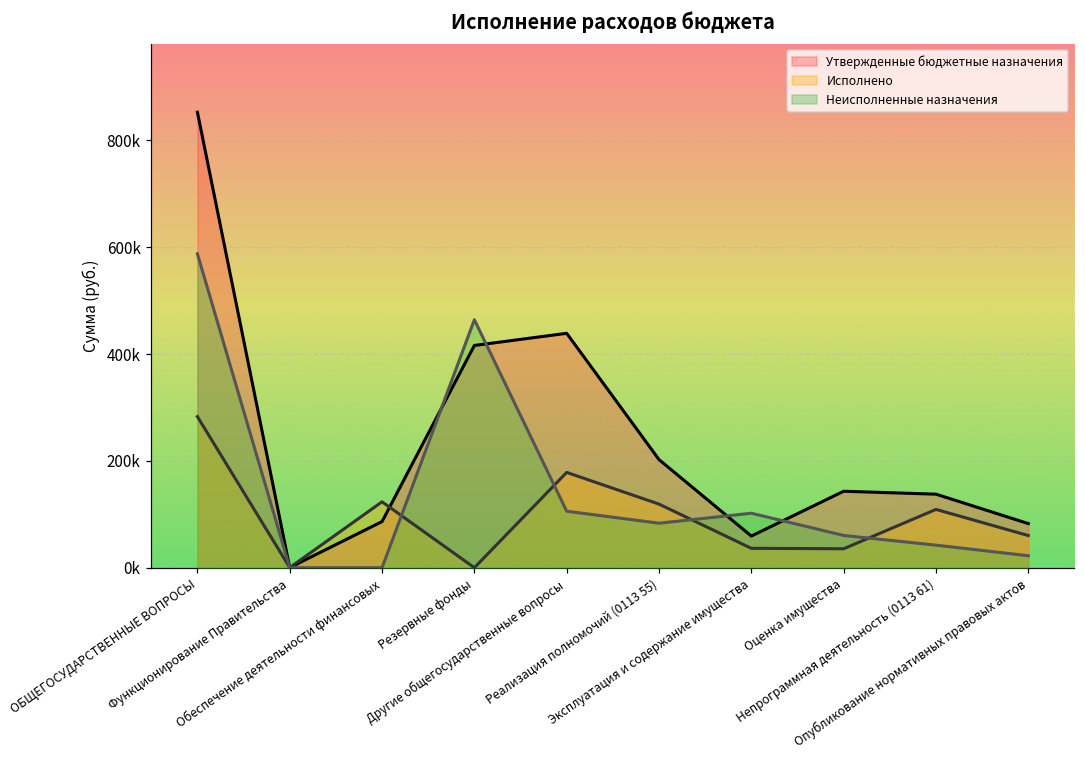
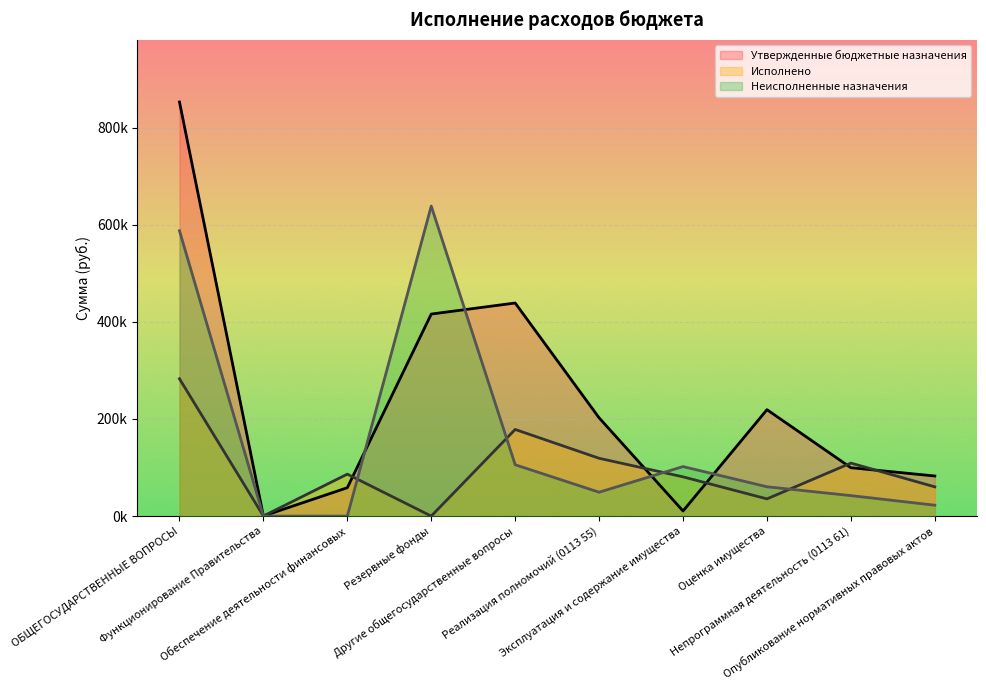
  {
    "Утвержденные бюджетные назначения": {
      "ОБЩЕГОСУДАРСТВЕННЫЕ ВОПРОСЫ": 850000,
-     "Обеспечение деятельности финансовых": 90000,
+     "Обеспечение деятельности финансовых": 60000,
      "Резервные фонды": 420000,
      "Другие общегосударственные вопросы": 440000,
      "Реализация полномочий (0113 55)": 200000,
-     "Эксплуатация и содержание имущества": 60000,
-     "Оценка имущества": 140000,
-     "Непрограммная деятельность (0113 61)": 140000,
+     "Эксплуатация и содержание имущества": 10000,
+     "Оценка имущества": 220000,
+     "Непрограммная деятельность (0113 61)": 100000,
      "Опубликование нормативных правовых актов": 80000
    },
    "Исполнено": {
      "ОБЩЕГОСУДАРСТВЕННЫЕ ВОПРОСЫ": 280000,
-     "Обеспечение деятельности финансовых": 120000,
+     "Обеспечение деятельности финансовых": 90000,
      "Резервные фонды": 0,
      "Другие общегосударственные вопросы": 180000,
      "Реализация полномочий (0113 55)": 120000,
-     "Эксплуатация и содержание имущества": 40000,
+     "Эксплуатация и содержание имущества": 80000,
      "Оценка имущества": 40000,
      "Непрограммная деятельность (0113 61)": 110000,
      "Опубликование нормативных правовых актов": 60000
    },
    "Неисполненные назначения": {
      "ОБЩЕГОСУДАРСТВЕННЫЕ ВОПРОСЫ": 590000,
      "Обеспечение деятельности финансовых": 0,
-     "Резервные фонды": 460000,
+     "Резервные фонды": 640000,
      "Другие общегосударственные вопросы": 110000,
-     "Реализация полномочий (0113 55)": 80000,
+     "Реализация полномочий (0113 55)": 50000,
      "Эксплуатация и содержание имущества": 100000,
      "Оценка имущества": 60000,
      "Непрограммная деятельность (0113 61)": 40000,
      "Опубликование нормативных правовых актов": 20000
    }
  }
